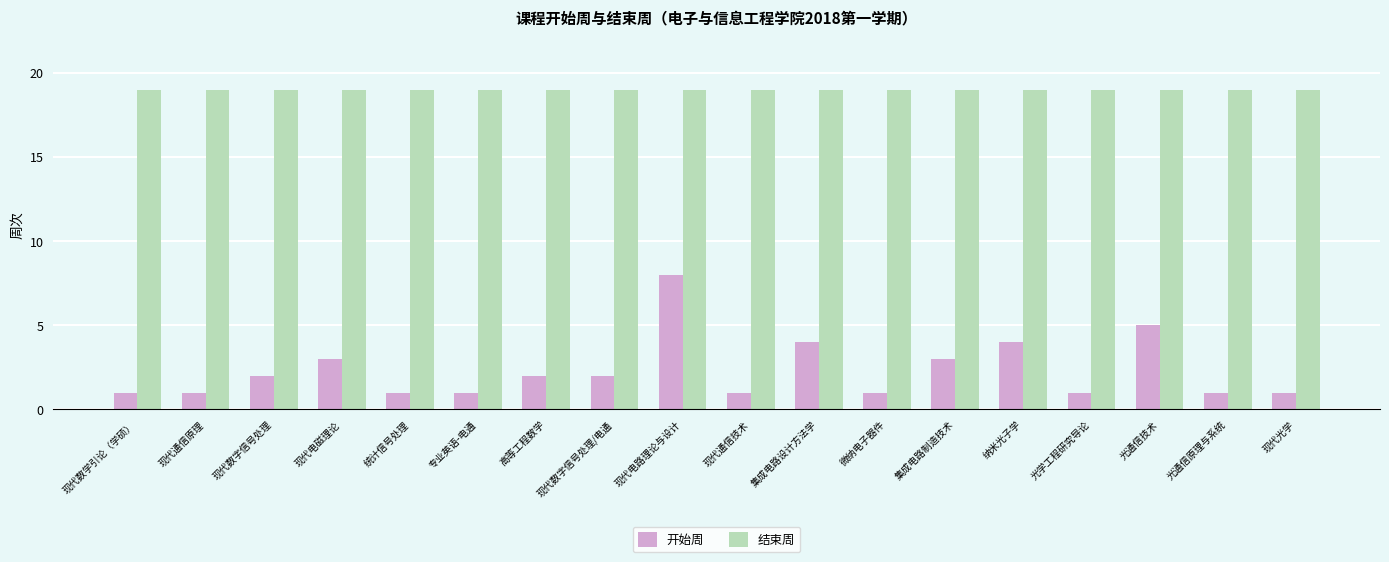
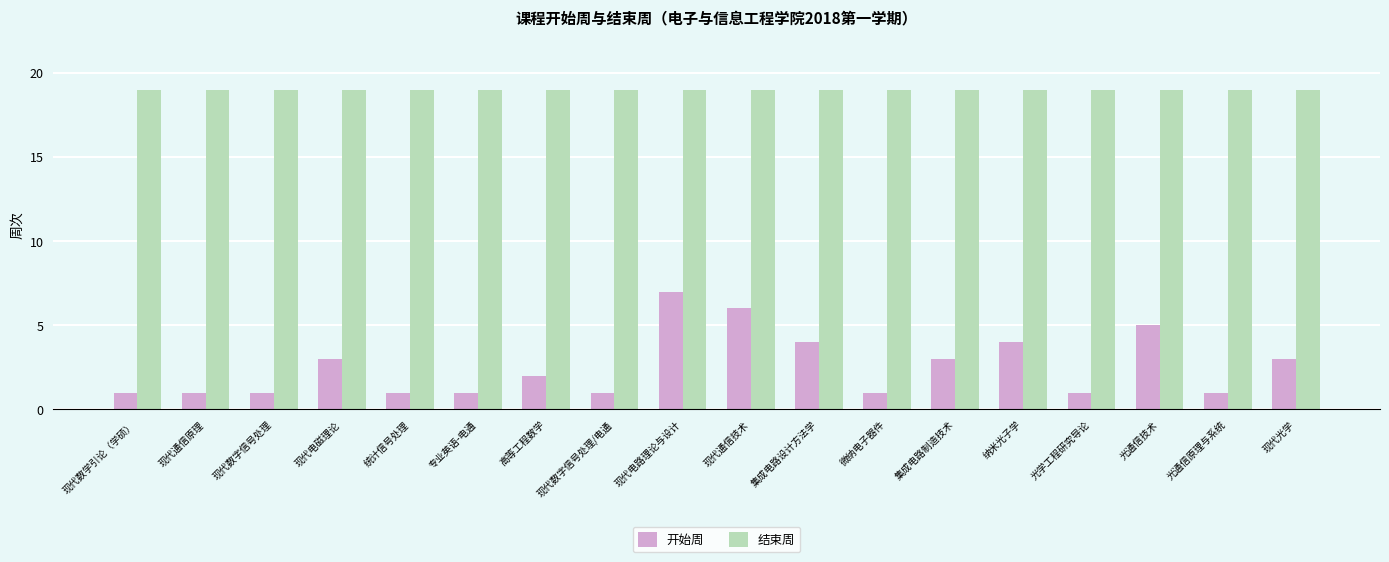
  {
    "开始周": {
      "现代数学引论（学硕）": 1,
      "现代通信原理": 1,
-     "现代数字信号处理": 2,
+     "现代数字信号处理": 1,
      "现代电磁理论": 3,
      "统计信号处理": 1,
      "专业英语-电通": 1,
      "高等工程数学": 2,
-     "现代数字信号处理/电通": 2,
-     "现代电路理论与设计": 8,
-     "现代通信技术": 1,
+     "现代数字信号处理/电通": 1,
+     "现代电路理论与设计": 7,
+     "现代通信技术": 6,
      "集成电路设计方法学": 4,
      "微纳电子器件": 1,
      "集成电路制造技术": 3,
      "纳米光子学": 4,
      "光学工程研究导论": 1,
      "光通信技术": 5,
      "光通信原理与系统": 1,
-     "现代光学": 1
+     "现代光学": 3
    },
    "结束周": {
      "现代数学引论（学硕）": 19,
      "现代通信原理": 19,
      "现代数字信号处理": 19,
      "现代电磁理论": 19,
      "统计信号处理": 19,
      "专业英语-电通": 19,
      "高等工程数学": 19,
      "现代数字信号处理/电通": 19,
      "现代电路理论与设计": 19,
      "现代通信技术": 19,
      "集成电路设计方法学": 19,
      "微纳电子器件": 19,
      "集成电路制造技术": 19,
      "纳米光子学": 19,
      "光学工程研究导论": 19,
      "光通信技术": 19,
      "光通信原理与系统": 19,
      "现代光学": 19
    }
  }
